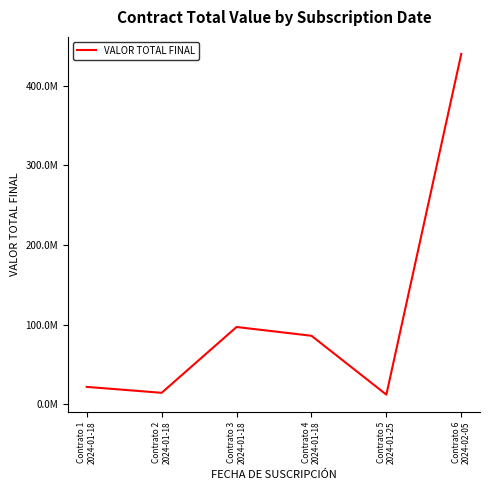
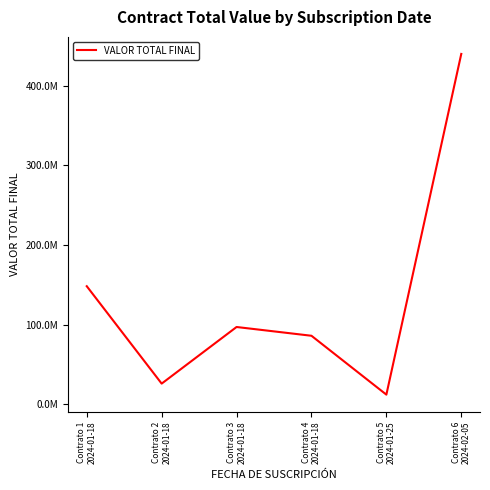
  {
-   "Contrato 1 2024-01-18": 20000000,
-   "Contrato 2 2024-01-18": 10000000,
+   "Contrato 1 2024-01-18": 150000000,
+   "Contrato 2 2024-01-18": 30000000,
    "Contrato 3 2024-01-18": 100000000,
    "Contrato 4 2024-01-18": 90000000,
    "Contrato 5 2024-01-25": 10000000,
    "Contrato 6 2024-02-05": 440000000
  }
